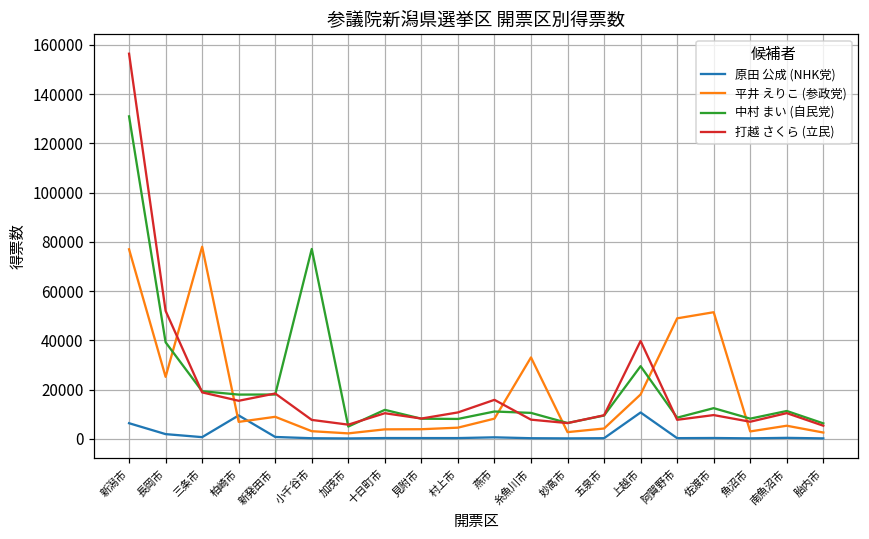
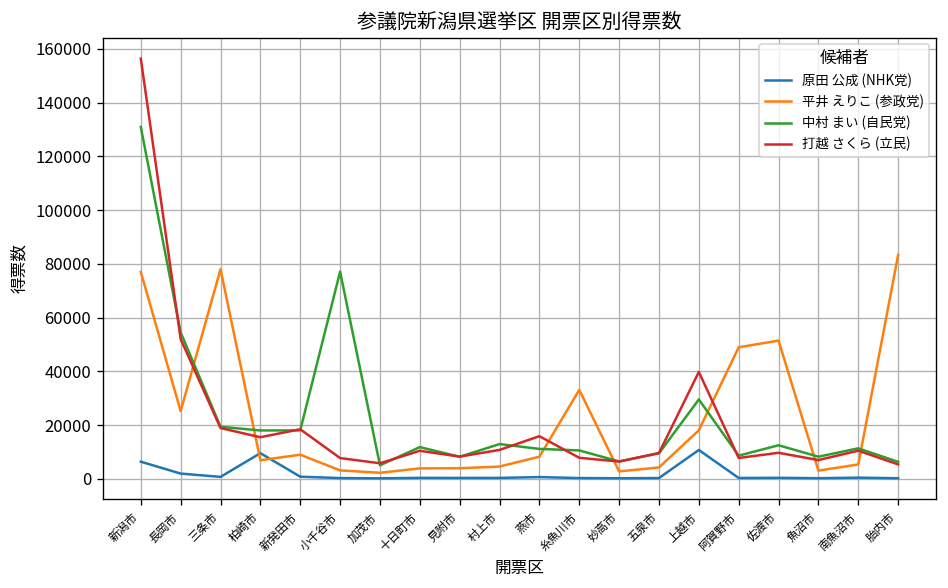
  {
    "原田 公成 (NHK党)": {
      "新潟市": 6000,
      "長岡市": 2000,
      "三条市": 1000,
      "柏崎市": 10000,
      "新発田市": 1000,
      "小千谷市": 0,
      "加茂市": 0,
      "十日町市": 0,
      "見附市": 0,
      "村上市": 0,
      "燕市": 1000,
      "糸魚川市": 0,
      "妙高市": 0,
      "五泉市": 0,
      "上越市": 11000,
      "阿賀野市": 0,
      "佐渡市": 0,
      "魚沼市": 0,
      "南魚沼市": 0,
      "胎内市": 0
    },
    "平井 えりこ (参政党)": {
      "新潟市": 77000,
      "長岡市": 25000,
      "三条市": 78000,
      "柏崎市": 7000,
      "新発田市": 9000,
      "小千谷市": 3000,
      "加茂市": 2000,
      "十日町市": 4000,
      "見附市": 4000,
      "村上市": 5000,
      "燕市": 8000,
      "糸魚川市": 33000,
      "妙高市": 3000,
      "五泉市": 4000,
      "上越市": 18000,
      "阿賀野市": 49000,
      "佐渡市": 51000,
      "魚沼市": 3000,
      "南魚沼市": 5000,
-     "胎内市": 3000
+     "胎内市": 83000
    },
    "中村 まい (自民党)": {
      "新潟市": 131000,
-     "長岡市": 39000,
+     "長岡市": 54000,
      "柏崎市": 18000,
      "小千谷市": 77000,
      "十日町市": 12000,
-     "村上市": 8000,
+     "村上市": 13000,
      "燕市": 11000,
      "糸魚川市": 11000,
      "上越市": 30000,
      "佐渡市": 12000,
      "魚沼市": 8000
    },
    "打越 さくら (立民)": {
      "新潟市": 156000,
      "長岡市": 52000,
      "柏崎市": 15000,
      "小千谷市": 8000,
      "十日町市": 10000,
      "村上市": 11000,
      "燕市": 16000,
      "糸魚川市": 8000,
      "上越市": 40000,
      "佐渡市": 10000,
      "魚沼市": 7000
    }
  }
